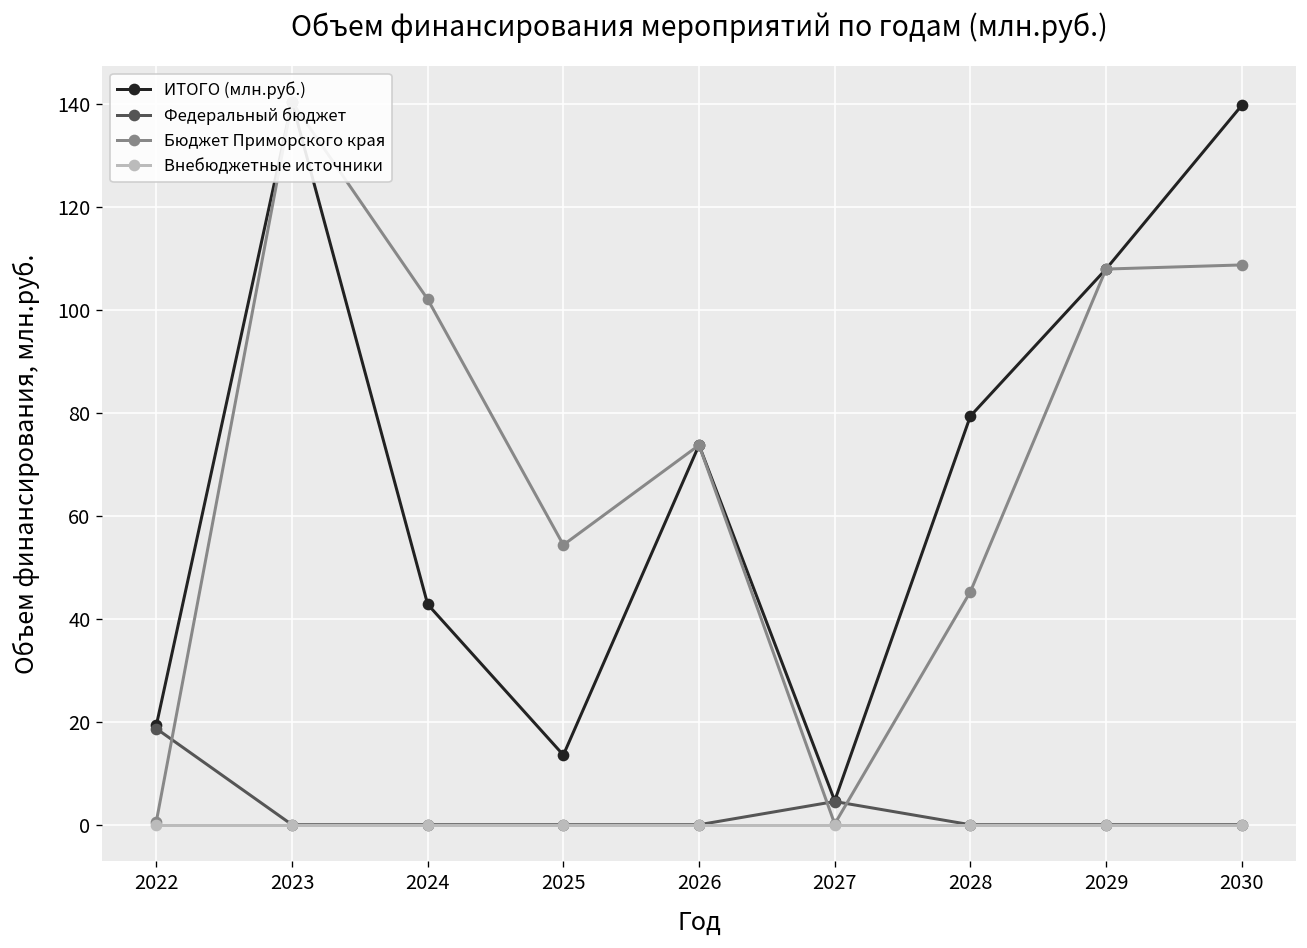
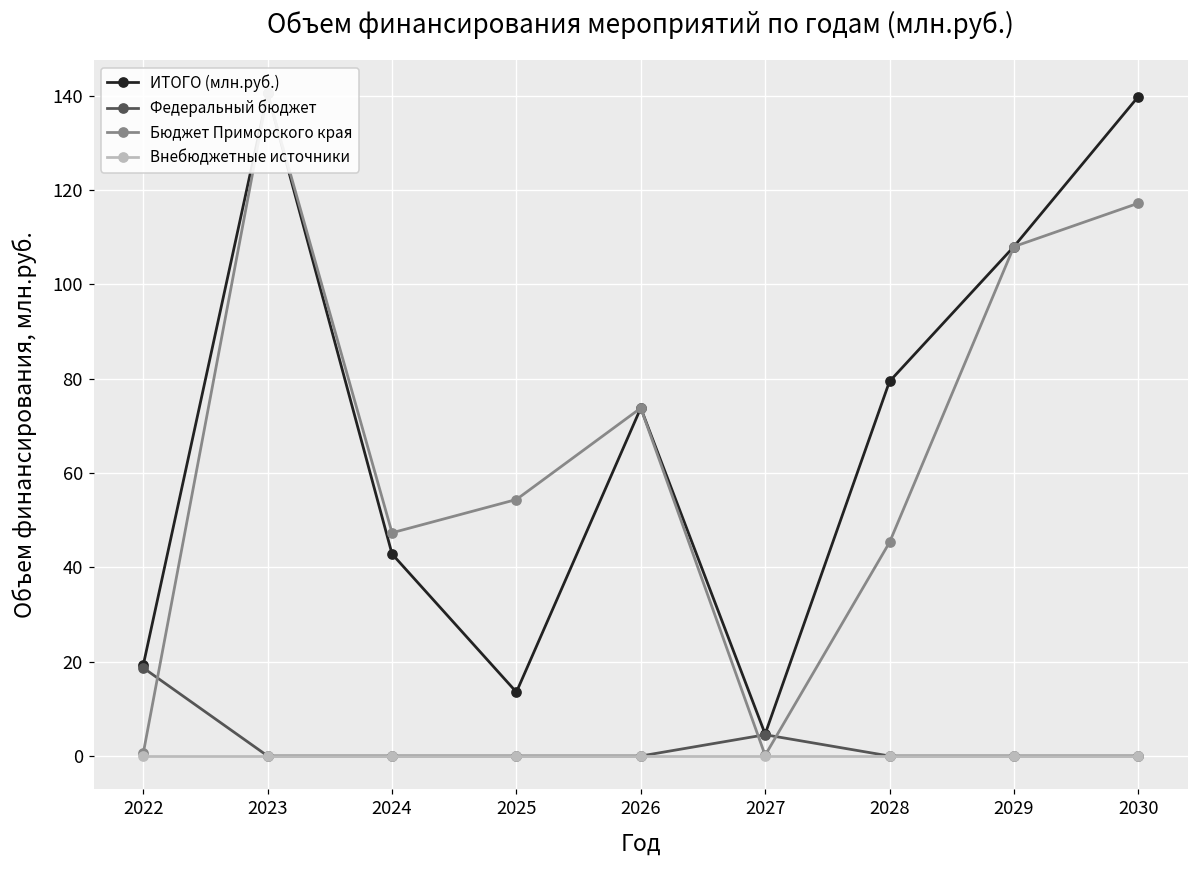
  {
    "ИТОГО (млн.руб.)": {
      "2022": 19,
      "2024": 43,
      "2025": 14,
      "2028": 79,
      "2030": 140
    },
    "Федеральный бюджет": {
      "2022": 19
    },
    "Бюджет Приморского края": {
      "2022": 1,
-     "2024": 102,
+     "2024": 47,
      "2025": 54,
      "2028": 45,
-     "2030": 109
+     "2030": 117
    },
    "Внебюджетные источники": {
      "2022": 0
    }
  }
